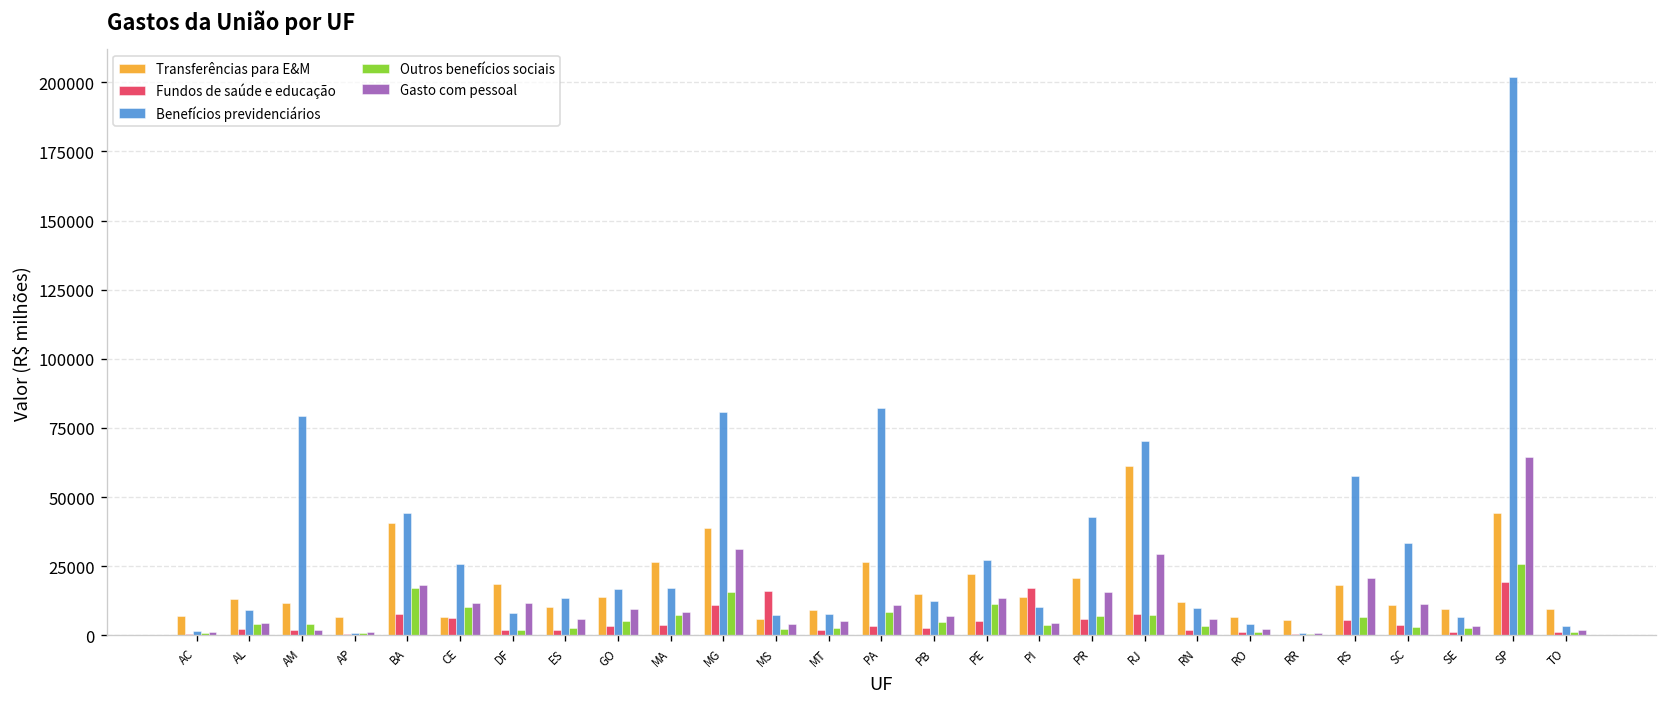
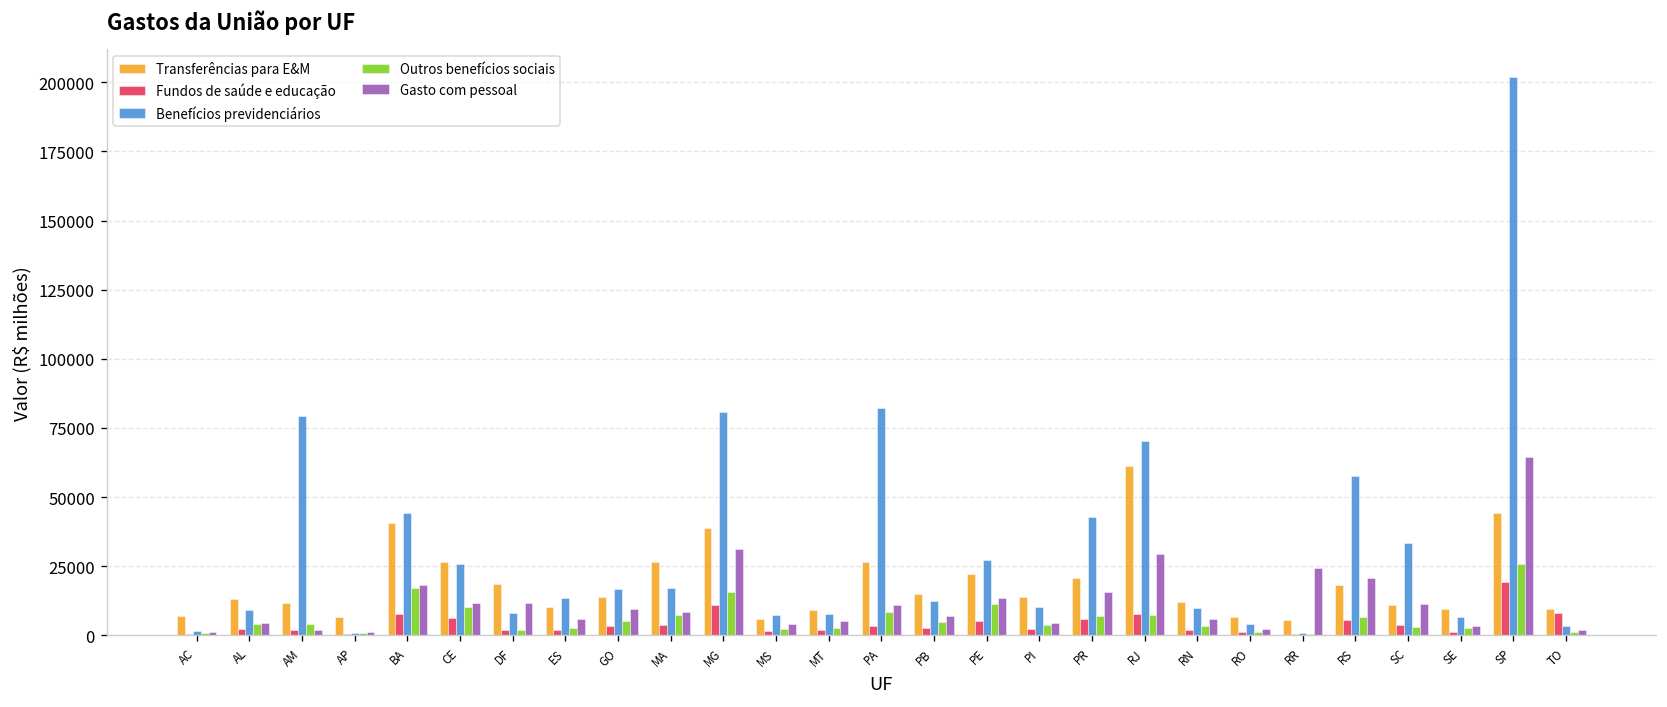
  {
    "Transferências para E&M": {
      "AC": 7000,
      "AL": 13000,
      "AM": 12000,
      "AP": 7000,
      "BA": 41000,
-     "CE": 7000,
+     "CE": 27000,
      "DF": 19000,
      "ES": 10000,
      "GO": 14000,
      "MA": 26000,
      "MG": 39000,
      "MS": 6000,
      "MT": 9000,
      "PA": 27000,
      "PB": 15000,
      "PE": 22000,
      "PI": 14000,
      "PR": 21000,
      "RJ": 61000,
      "RN": 12000,
      "RO": 6000,
      "RR": 6000,
      "RS": 18000,
      "SC": 11000,
      "SE": 10000,
      "SP": 44000,
      "TO": 9000
    },
    "Fundos de saúde e educação": {
      "AL": 2000,
      "AM": 2000,
      "BA": 8000,
      "CE": 6000,
      "DF": 2000,
      "ES": 2000,
      "GO": 3000,
      "MA": 4000,
      "MG": 11000,
-     "MS": 16000,
+     "MS": 2000,
      "MT": 2000,
      "PA": 3000,
      "PB": 3000,
      "PE": 5000,
-     "PI": 17000,
+     "PI": 2000,
      "PR": 6000,
      "RJ": 8000,
      "RN": 2000,
      "RS": 5000,
      "SC": 4000,
      "SE": 1000,
      "SP": 19000,
-     "TO": 1000
+     "TO": 8000
    },
    "Benefícios previdenciários": {
      "AC": 2000,
      "AL": 9000,
      "AM": 79000,
      "BA": 44000,
      "CE": 26000,
      "DF": 8000,
      "ES": 14000,
      "GO": 17000,
      "MA": 17000,
      "MG": 81000,
      "MS": 7000,
      "MT": 8000,
      "PA": 82000,
      "PB": 12000,
      "PE": 27000,
      "PI": 10000,
      "PR": 43000,
      "RJ": 70000,
      "RN": 10000,
      "RO": 4000,
      "RS": 58000,
      "SC": 33000,
      "SE": 6000,
      "SP": 202000,
      "TO": 3000
    },
    "Outros benefícios sociais": {
      "AL": 4000,
      "AM": 4000,
      "BA": 17000,
      "CE": 10000,
      "DF": 2000,
      "ES": 3000,
      "GO": 5000,
      "MA": 7000,
      "MG": 16000,
      "MS": 2000,
      "MT": 3000,
      "PA": 8000,
      "PB": 5000,
      "PE": 11000,
      "PI": 4000,
      "PR": 7000,
      "RJ": 7000,
      "RN": 3000,
      "RO": 1000,
      "RS": 7000,
      "SC": 3000,
      "SE": 3000,
      "SP": 26000,
      "TO": 1000
    },
    "Gasto com pessoal": {
      "AC": 1000,
      "AL": 5000,
      "AM": 2000,
      "BA": 18000,
      "CE": 12000,
      "DF": 12000,
      "ES": 6000,
      "GO": 10000,
      "MA": 8000,
      "MG": 31000,
      "MS": 4000,
      "MT": 5000,
      "PA": 11000,
      "PB": 7000,
      "PE": 13000,
      "PI": 5000,
      "PR": 16000,
      "RJ": 29000,
      "RN": 6000,
      "RO": 2000,
-     "RR": 1000,
+     "RR": 24000,
      "RS": 21000,
      "SC": 11000,
      "SE": 3000,
      "SP": 65000,
      "TO": 2000
    }
  }
